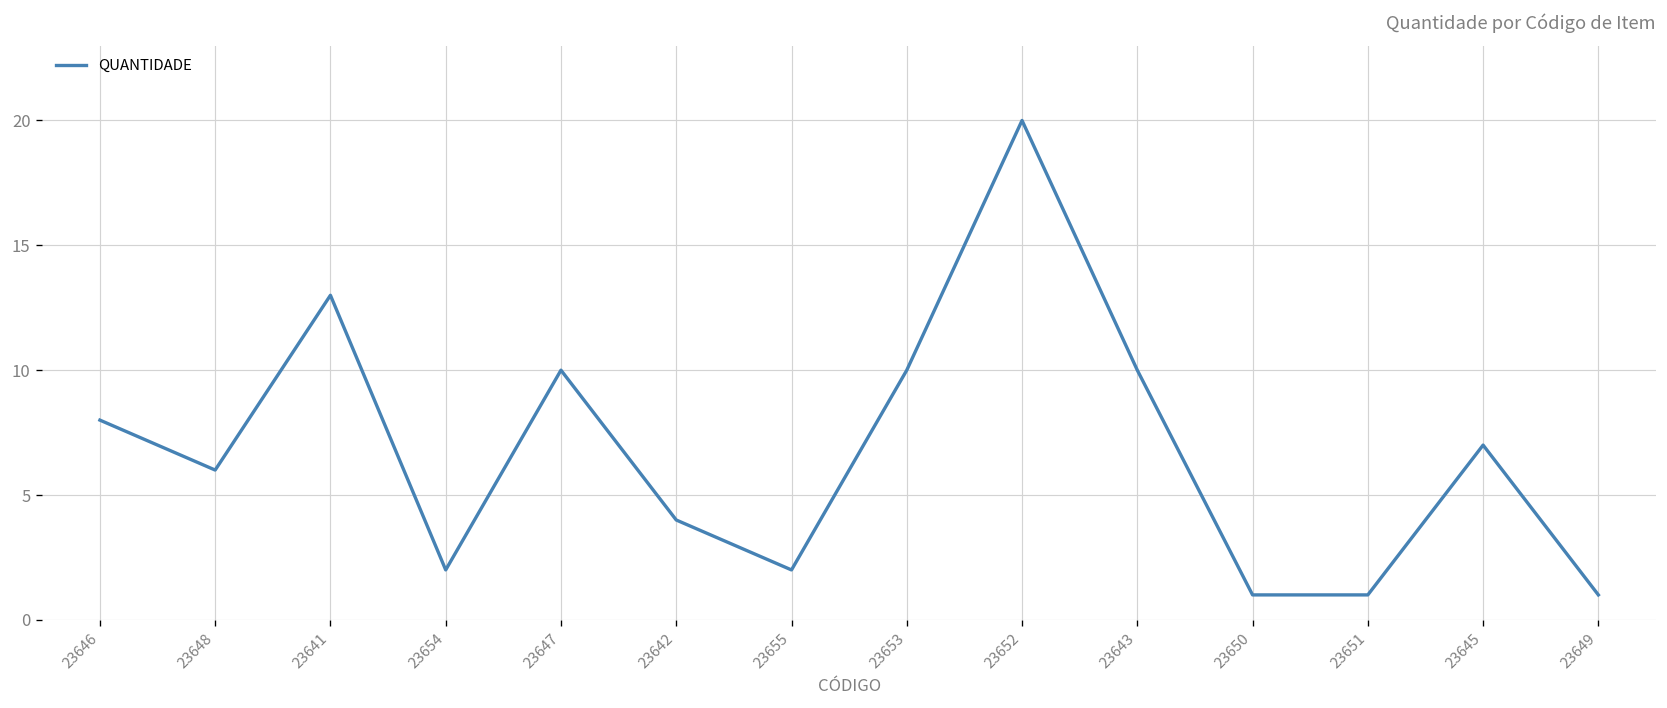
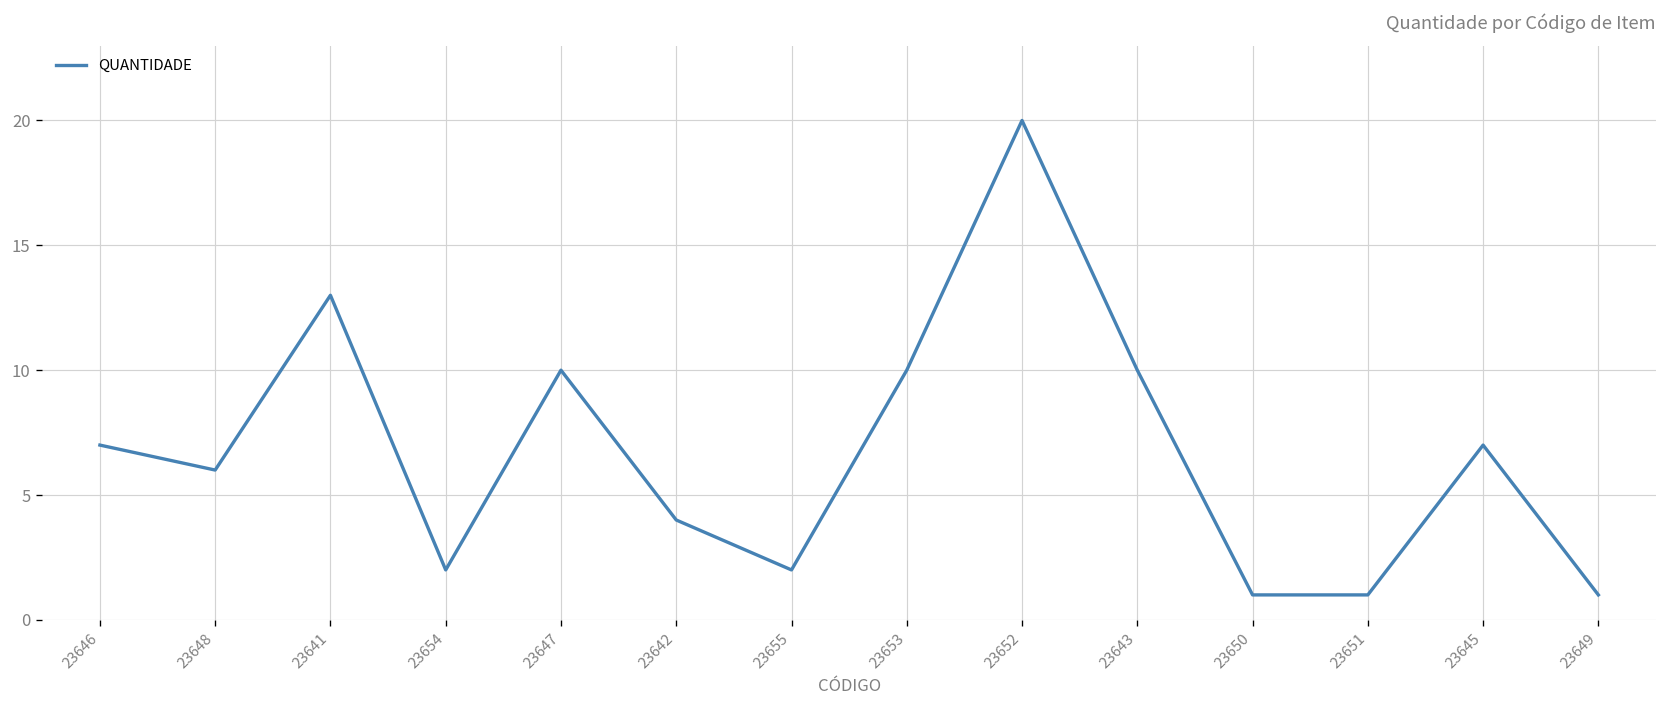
  {
-   "23646": 8,
+   "23646": 7,
    "23648": 6,
    "23641": 13,
    "23654": 2,
    "23647": 10,
    "23642": 4,
    "23655": 2,
    "23653": 10,
    "23652": 20,
    "23643": 10,
    "23650": 1,
    "23651": 1,
    "23645": 7,
    "23649": 1
  }
